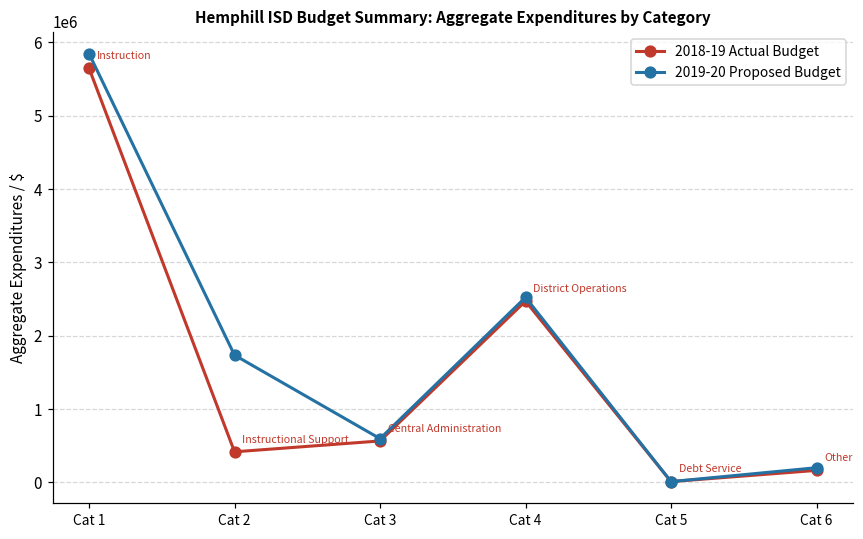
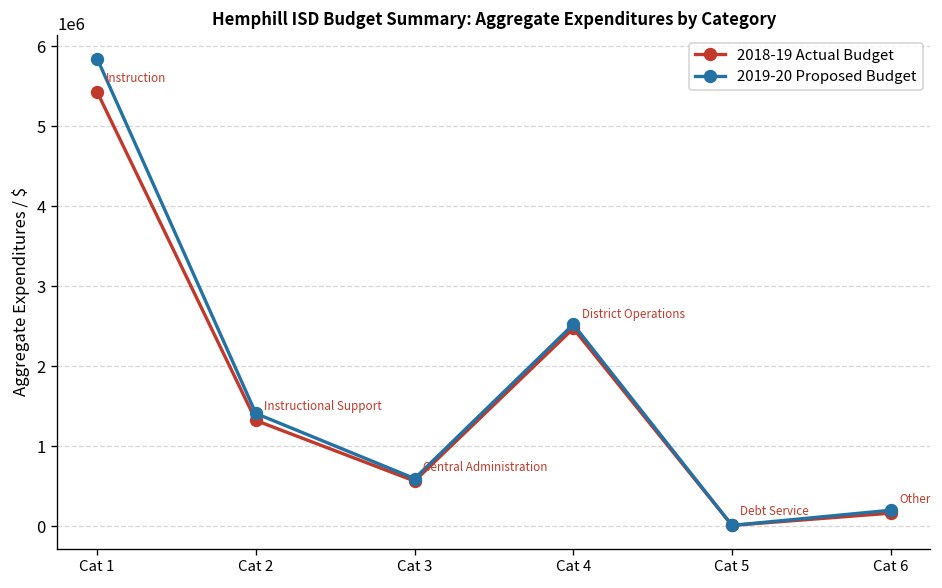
  {
    "2018-19 Actual Budget": {
-     "Cat 1": 5600000,
-     "Cat 2": 400000,
+     "Cat 1": 5400000,
+     "Cat 2": 1300000,
      "Cat 4": 2500000
    },
    "2019-20 Proposed Budget": {
      "Cat 1": 5800000,
-     "Cat 2": 1700000,
+     "Cat 2": 1400000,
      "Cat 4": 2500000
    }
  }
